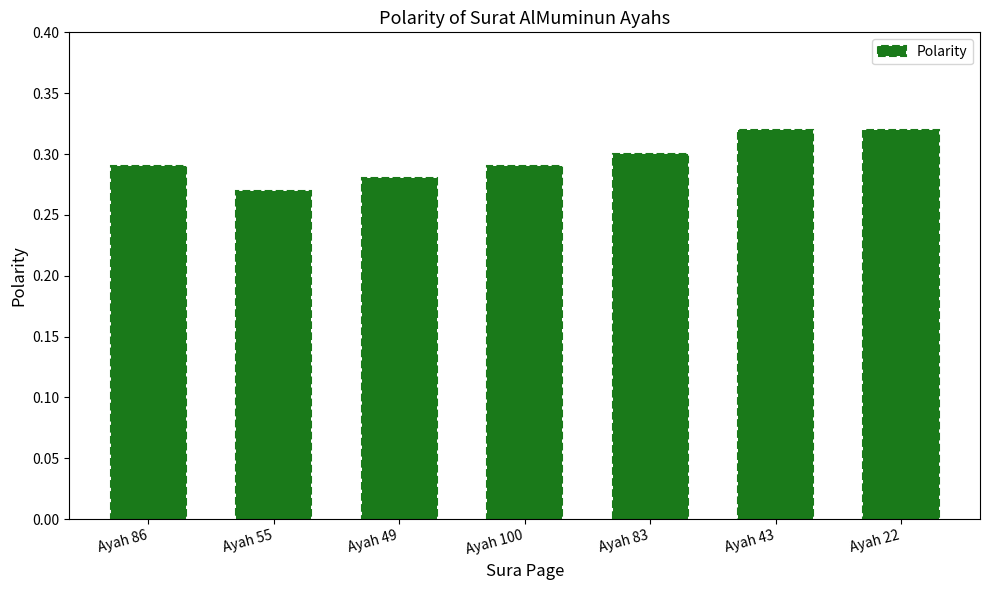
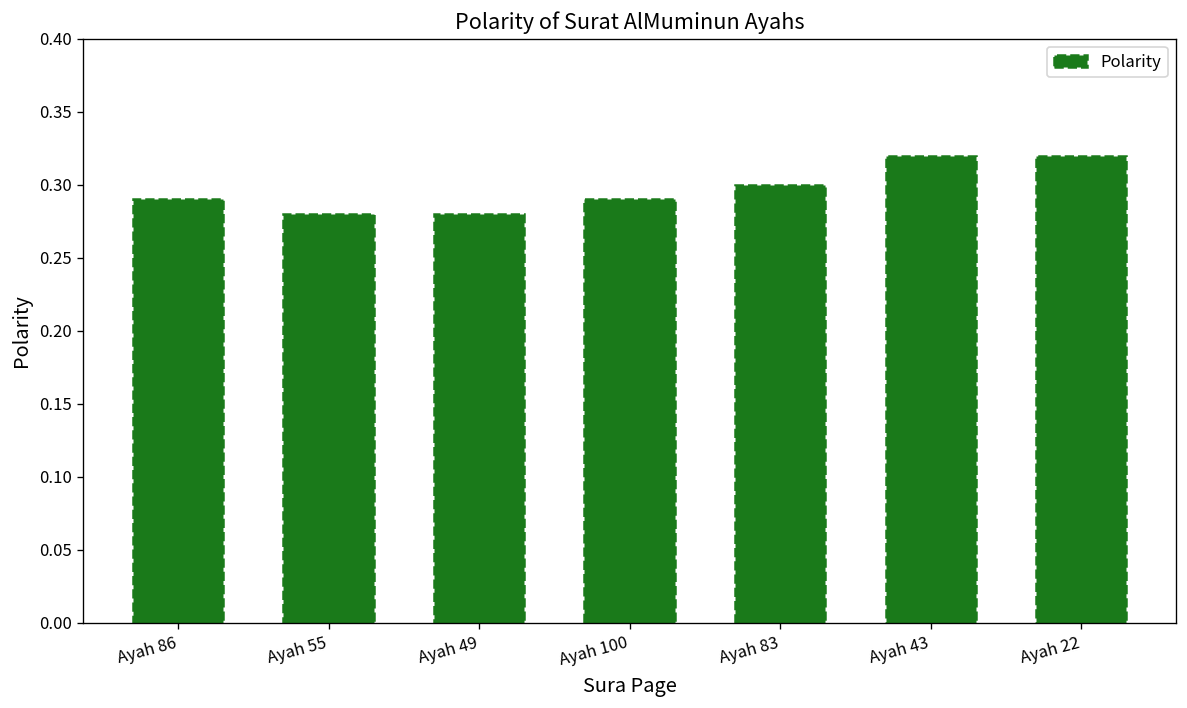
  {
    "Ayah 86": 0.29,
-   "Ayah 55": 0.27,
+   "Ayah 55": 0.28,
    "Ayah 49": 0.28,
    "Ayah 100": 0.29,
    "Ayah 83": 0.30,
    "Ayah 43": 0.32,
    "Ayah 22": 0.32
  }
